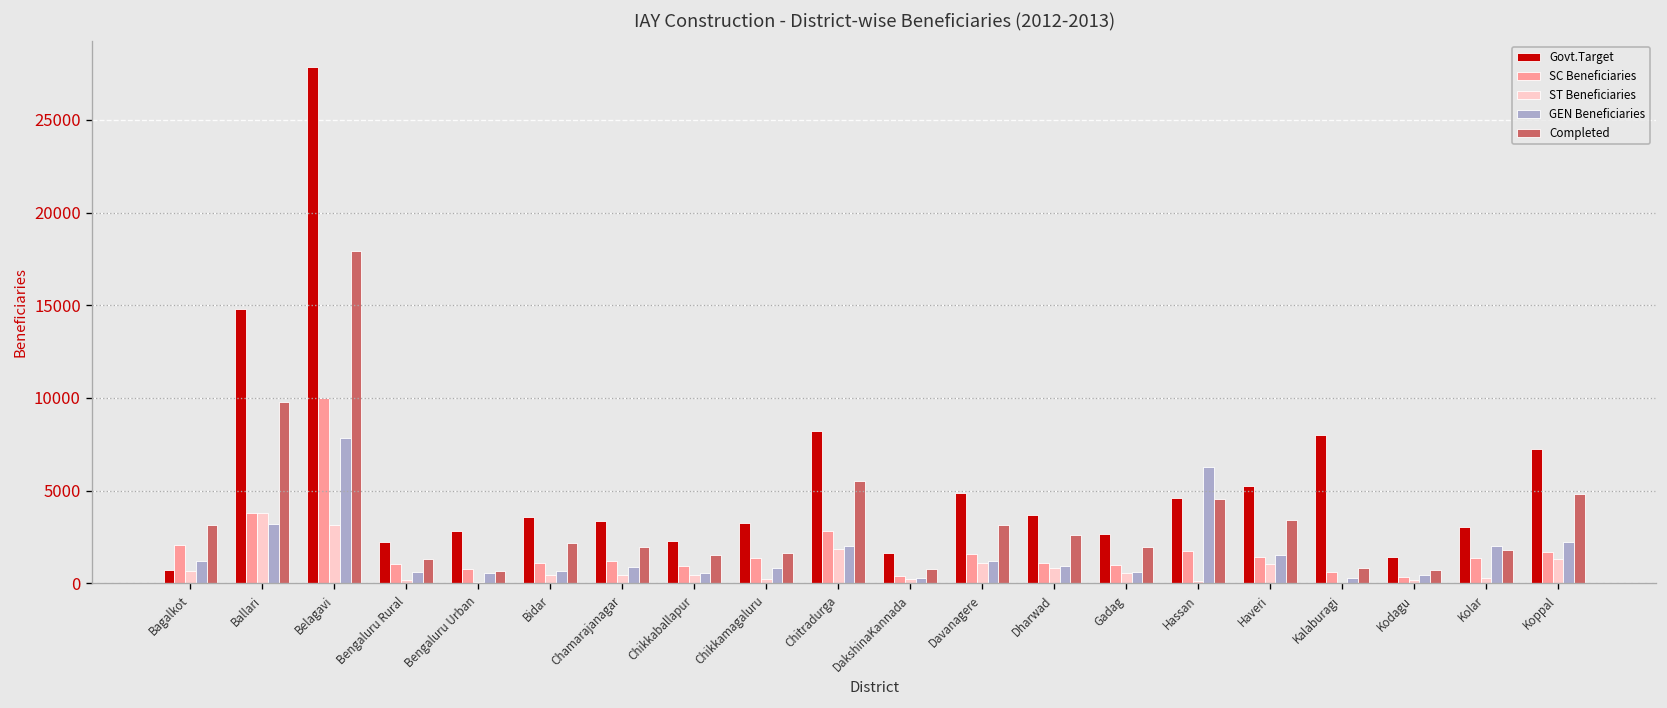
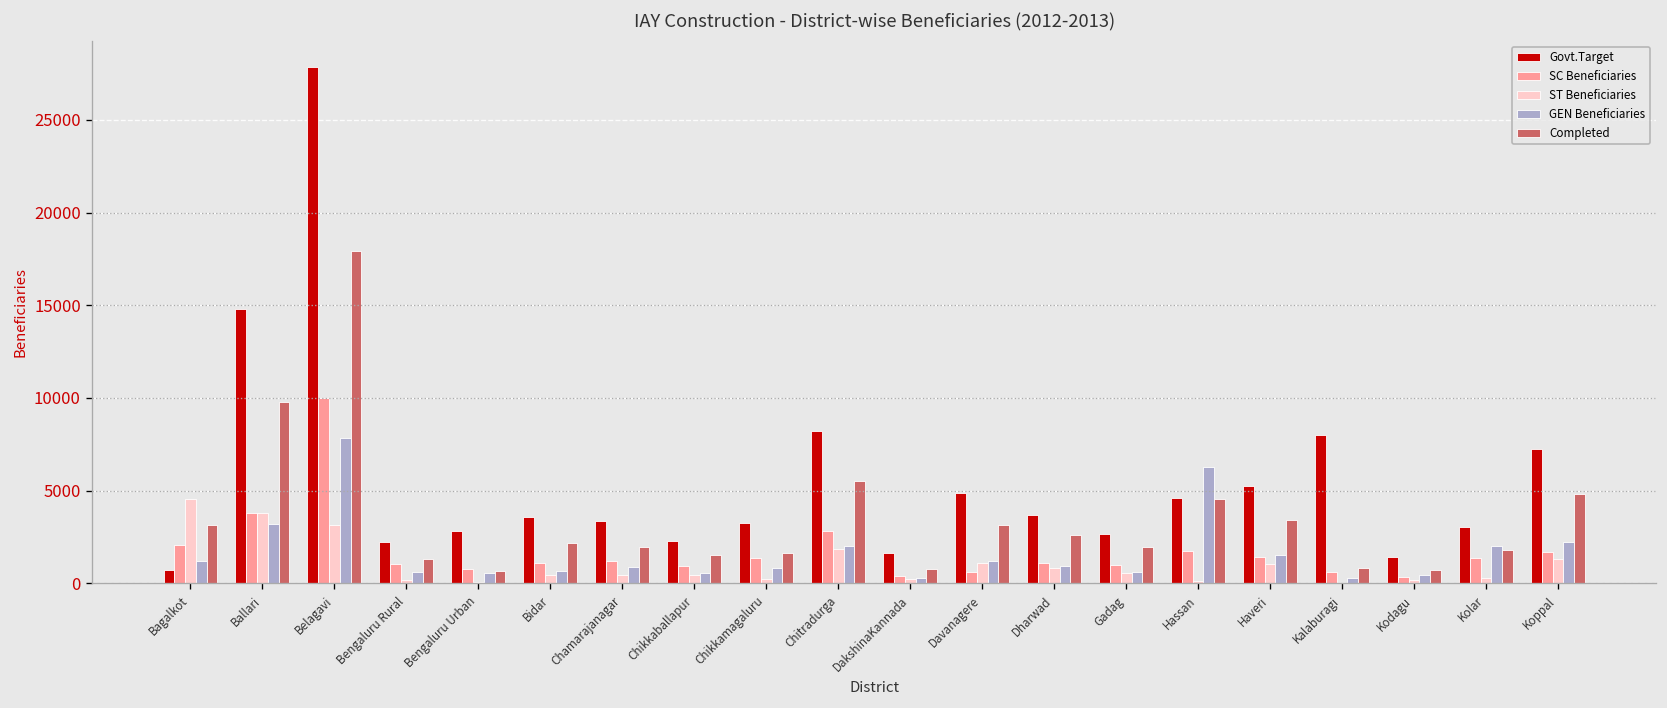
  {
    "Govt.Target": {
      "Bagalkot": 700,
      "Ballari": 14800,
      "Belagavi": 27900,
      "Bengaluru Rural": 2200,
      "Bengaluru Urban": 2800,
      "Bidar": 3600,
      "Chamarajanagar": 3400,
      "Chikkaballapur": 2300,
      "Chikkamagaluru": 3200,
      "Chitradurga": 8200,
      "DakshinaKannada": 1600,
      "Davanagere": 4900,
      "Dharwad": 3700,
      "Gadag": 2700,
      "Hassan": 4600,
      "Haveri": 5200,
      "Kalaburagi": 8000,
      "Kodagu": 1400,
      "Kolar": 3000,
      "Koppal": 7300
    },
    "SC Beneficiaries": {
      "Bagalkot": 2100,
      "Ballari": 3800,
      "Belagavi": 10000,
      "Bengaluru Rural": 1000,
      "Bengaluru Urban": 800,
      "Bidar": 1100,
      "Chamarajanagar": 1200,
      "Chikkaballapur": 900,
      "Chikkamagaluru": 1300,
      "Chitradurga": 2800,
      "DakshinaKannada": 400,
-     "Davanagere": 1600,
+     "Davanagere": 600,
      "Dharwad": 1100,
      "Gadag": 1000,
      "Hassan": 1800,
      "Haveri": 1400,
      "Kalaburagi": 600,
      "Kodagu": 300,
      "Kolar": 1300,
      "Koppal": 1700
    },
    "ST Beneficiaries": {
-     "Bagalkot": 700,
+     "Bagalkot": 4500,
      "Ballari": 3800,
      "Belagavi": 3100,
      "Bengaluru Rural": 200,
      "Bidar": 400,
      "Chamarajanagar": 400,
      "Chikkaballapur": 400,
      "Chikkamagaluru": 200,
      "Chitradurga": 1900,
      "DakshinaKannada": 200,
      "Davanagere": 1100,
      "Dharwad": 800,
      "Gadag": 600,
      "Haveri": 1000,
      "Kolar": 300,
      "Koppal": 1300
    },
    "GEN Beneficiaries": {
      "Bagalkot": 1200,
      "Ballari": 3200,
      "Belagavi": 7800,
      "Bengaluru Rural": 600,
      "Bengaluru Urban": 500,
      "Bidar": 700,
      "Chamarajanagar": 900,
      "Chikkaballapur": 500,
      "Chikkamagaluru": 800,
      "Chitradurga": 2000,
      "DakshinaKannada": 300,
      "Davanagere": 1200,
      "Dharwad": 900,
      "Gadag": 600,
      "Hassan": 6300,
      "Haveri": 1500,
      "Kalaburagi": 300,
      "Kodagu": 400,
      "Kolar": 2000,
      "Koppal": 2200
    },
    "Completed": {
      "Bagalkot": 3200,
      "Ballari": 9800,
      "Belagavi": 17900,
      "Bengaluru Rural": 1300,
      "Bengaluru Urban": 700,
      "Bidar": 2200,
      "Chamarajanagar": 1900,
      "Chikkaballapur": 1500,
      "Chikkamagaluru": 1600,
      "Chitradurga": 5500,
      "DakshinaKannada": 700,
      "Davanagere": 3100,
      "Dharwad": 2600,
      "Gadag": 2000,
      "Hassan": 4500,
      "Haveri": 3400,
      "Kalaburagi": 800,
      "Kodagu": 700,
      "Kolar": 1800,
      "Koppal": 4800
    }
  }
